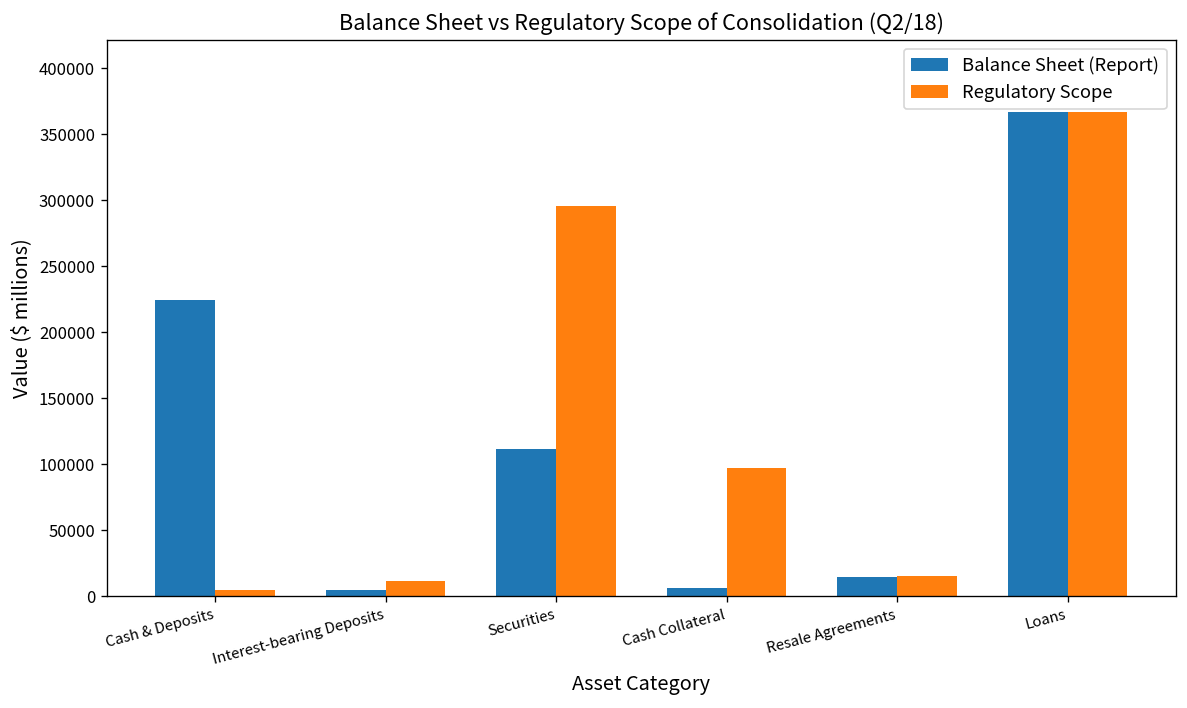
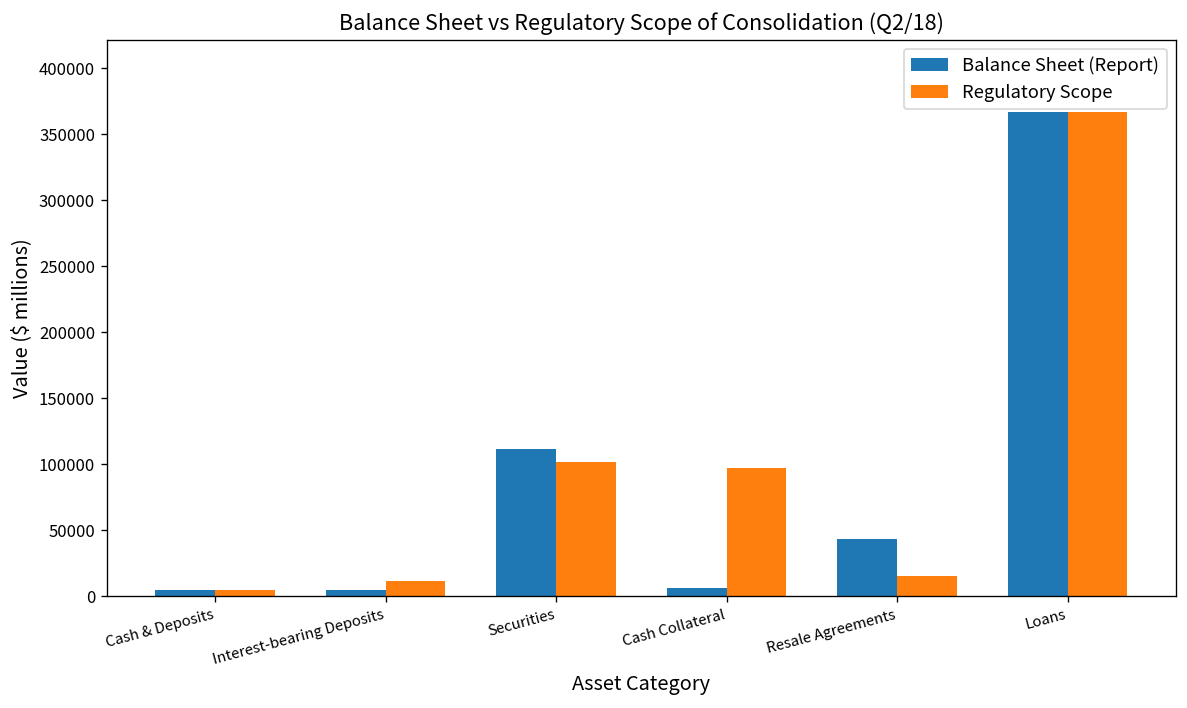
  {
    "Balance Sheet (Report)": {
-     "Cash & Deposits": 224000,
+     "Cash & Deposits": 5000,
      "Interest-bearing Deposits": 5000,
      "Securities": 112000,
      "Cash Collateral": 6000,
-     "Resale Agreements": 15000,
+     "Resale Agreements": 44000,
      "Loans": 367000
    },
    "Regulatory Scope": {
      "Cash & Deposits": 5000,
      "Interest-bearing Deposits": 12000,
-     "Securities": 295000,
+     "Securities": 102000,
      "Cash Collateral": 98000,
      "Resale Agreements": 15000,
      "Loans": 367000
    }
  }
